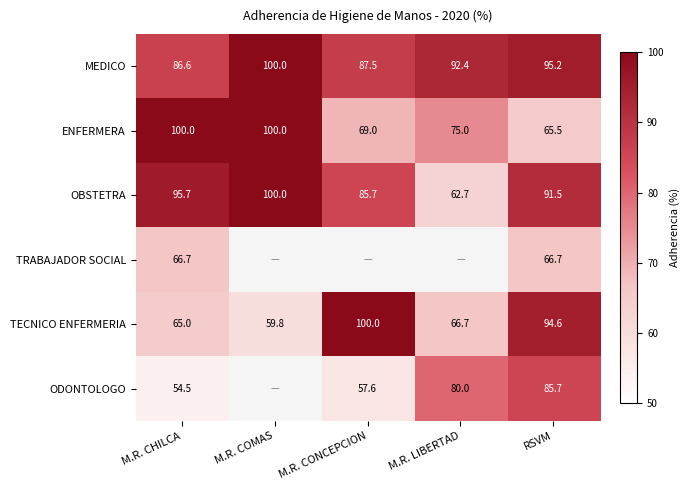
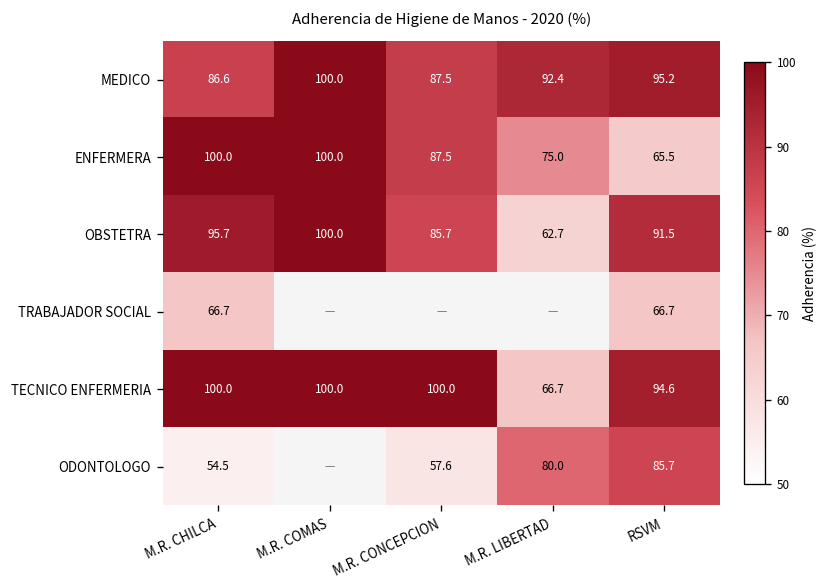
  {
    "MEDICO": {
      "M.R. CHILCA": 86.6,
      "M.R. COMAS": 100.0,
      "M.R. CONCEPCION": 87.5,
      "M.R. LIBERTAD": 92.4,
      "RSVM": 95.2
    },
    "ENFERMERA": {
      "M.R. CHILCA": 100.0,
      "M.R. COMAS": 100.0,
-     "M.R. CONCEPCION": 69.0,
+     "M.R. CONCEPCION": 87.5,
      "M.R. LIBERTAD": 75.0,
      "RSVM": 65.5
    },
    "OBSTETRA": {
      "M.R. CHILCA": 95.7,
      "M.R. COMAS": 100.0,
      "M.R. CONCEPCION": 85.7,
      "M.R. LIBERTAD": 62.7,
      "RSVM": 91.5
    },
    "TRABAJADOR SOCIAL": {
      "M.R. CHILCA": 66.7,
      "RSVM": 66.7
    },
    "TECNICO ENFERMERIA": {
-     "M.R. CHILCA": 65.0,
-     "M.R. COMAS": 59.8,
+     "M.R. CHILCA": 100.0,
+     "M.R. COMAS": 100.0,
      "M.R. CONCEPCION": 100.0,
      "M.R. LIBERTAD": 66.7,
      "RSVM": 94.6
    },
    "ODONTOLOGO": {
      "M.R. CHILCA": 54.5,
      "M.R. CONCEPCION": 57.6,
      "M.R. LIBERTAD": 80.0,
      "RSVM": 85.7
    }
  }
